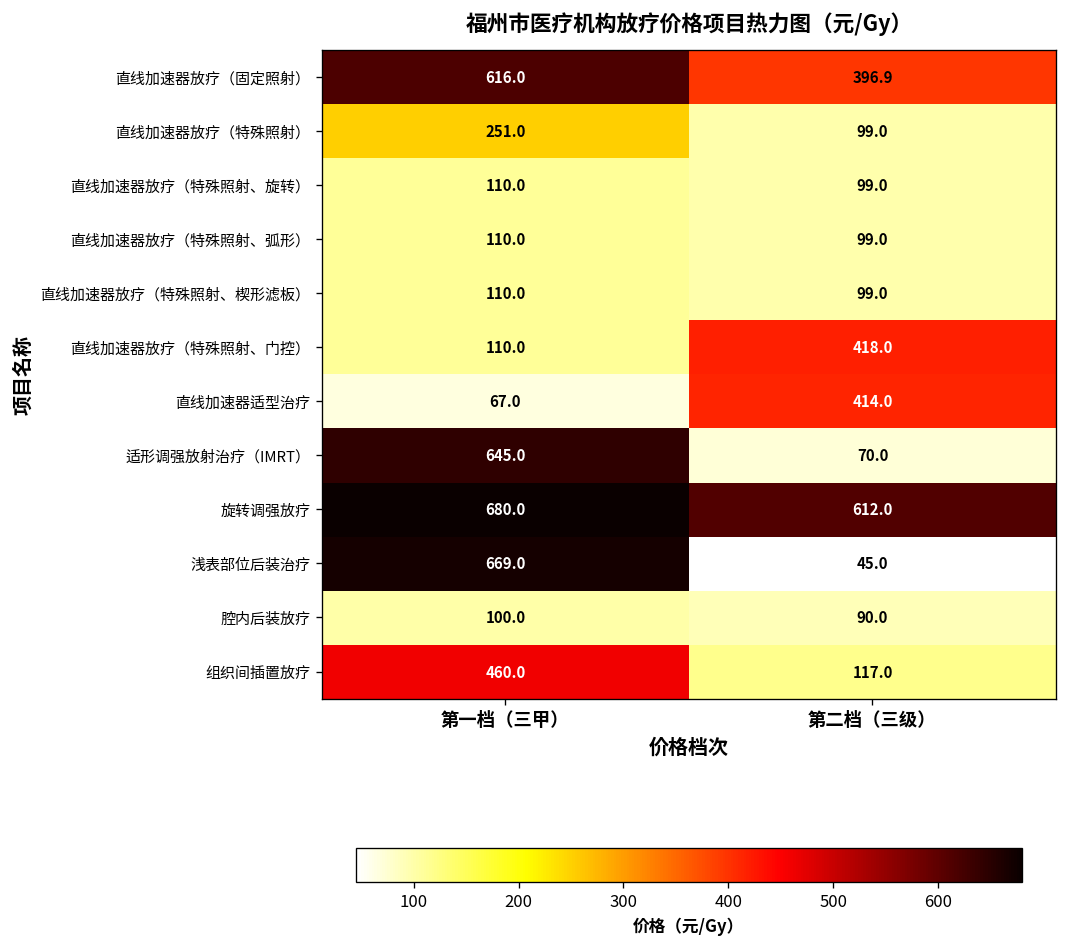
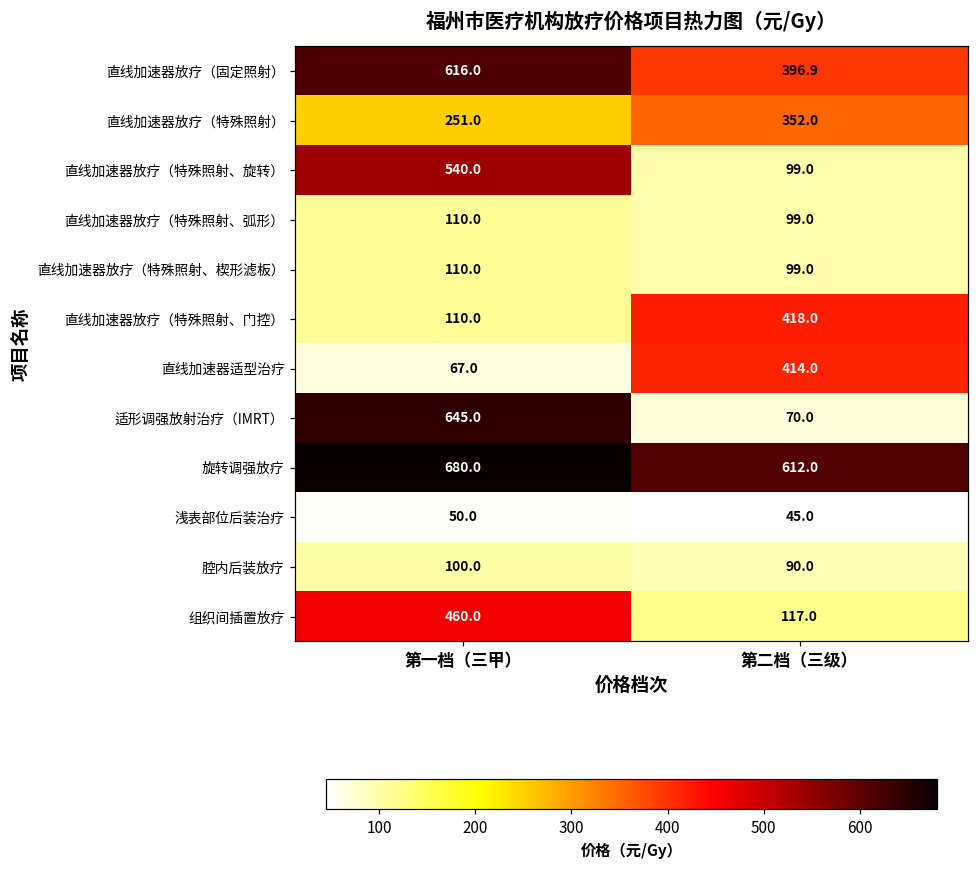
  {
    "直线加速器放疗（固定照射）": {
      "第一档（三甲）": 616.0,
      "第二档（三级）": 396.9
    },
    "直线加速器放疗（特殊照射）": {
      "第一档（三甲）": 251.0,
-     "第二档（三级）": 99.0
+     "第二档（三级）": 352.0
    },
    "直线加速器放疗（特殊照射、旋转）": {
-     "第一档（三甲）": 110.0,
+     "第一档（三甲）": 540.0,
      "第二档（三级）": 99.0
    },
    "直线加速器放疗（特殊照射、弧形）": {
      "第一档（三甲）": 110.0,
      "第二档（三级）": 99.0
    },
    "直线加速器放疗（特殊照射、楔形滤板）": {
      "第一档（三甲）": 110.0,
      "第二档（三级）": 99.0
    },
    "直线加速器放疗（特殊照射、门控）": {
      "第一档（三甲）": 110.0,
      "第二档（三级）": 418.0
    },
    "直线加速器适型治疗": {
      "第一档（三甲）": 67.0,
      "第二档（三级）": 414.0
    },
    "适形调强放射治疗（IMRT）": {
      "第一档（三甲）": 645.0,
      "第二档（三级）": 70.0
    },
    "旋转调强放疗": {
      "第一档（三甲）": 680.0,
      "第二档（三级）": 612.0
    },
    "浅表部位后装治疗": {
-     "第一档（三甲）": 669.0,
+     "第一档（三甲）": 50.0,
      "第二档（三级）": 45.0
    },
    "腔内后装放疗": {
      "第一档（三甲）": 100.0,
      "第二档（三级）": 90.0
    },
    "组织间插置放疗": {
      "第一档（三甲）": 460.0,
      "第二档（三级）": 117.0
    }
  }
